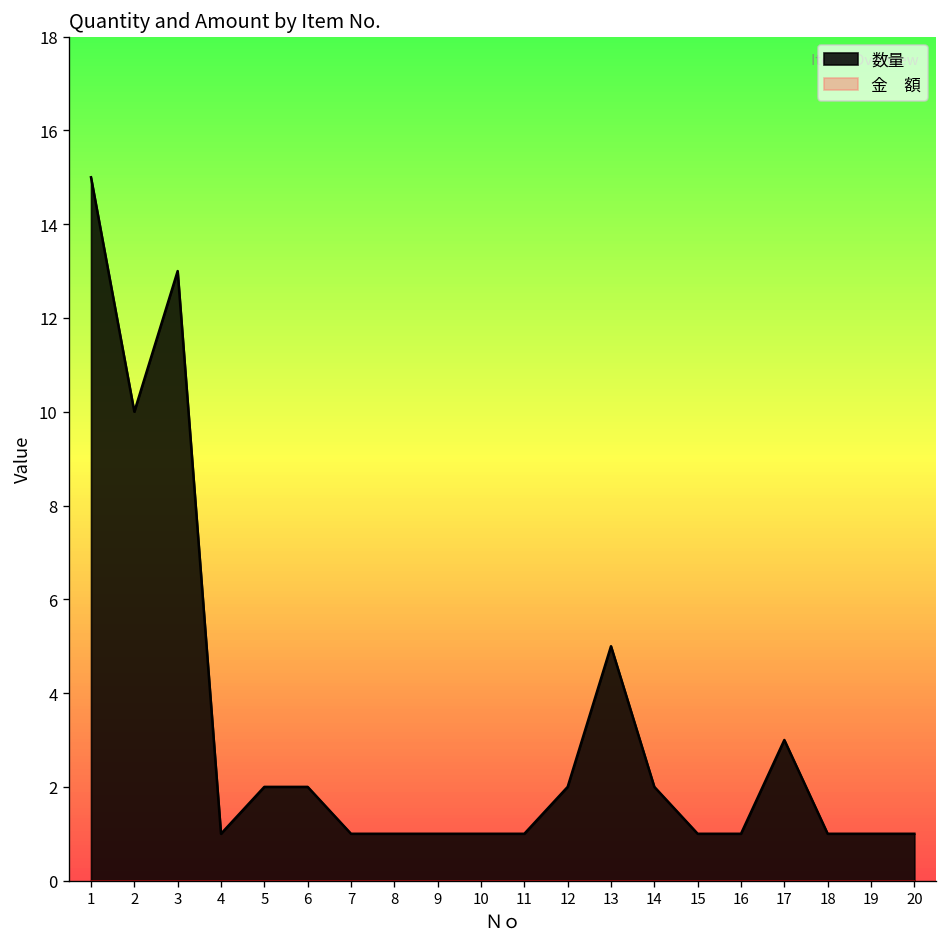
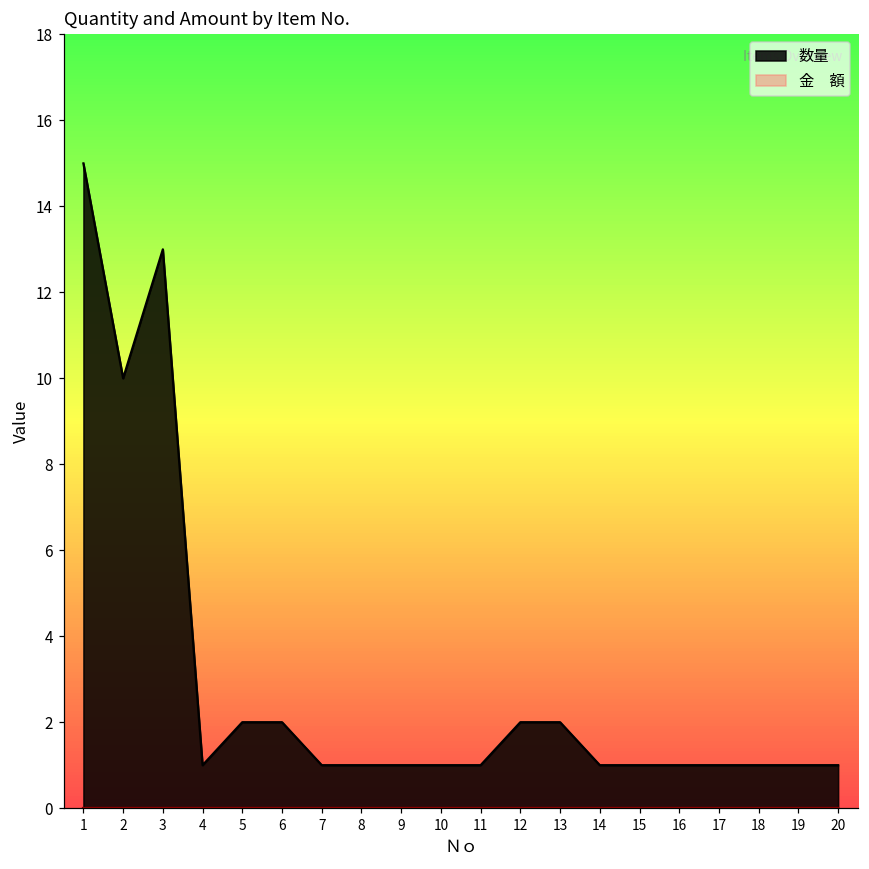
  {
    "数量": {
      "1": 15,
      "2": 10,
      "3": 13,
      "4": 1,
      "5": 2,
      "6": 2,
      "7": 1,
      "8": 1,
      "9": 1,
      "10": 1,
      "11": 1,
      "12": 2,
-     "13": 5,
-     "14": 2,
+     "13": 2,
+     "14": 1,
      "15": 1,
      "16": 1,
-     "17": 3,
+     "17": 1,
      "18": 1,
      "19": 1,
      "20": 1
    },
    "金 額": {
      "1": 0,
      "2": 0,
      "3": 0,
      "4": 0,
      "5": 0,
      "6": 0,
      "7": 0,
      "8": 0,
      "9": 0,
      "10": 0,
      "11": 0,
      "12": 0,
      "13": 0,
      "14": 0,
      "15": 0,
      "16": 0,
      "17": 0,
      "18": 0,
      "19": 0,
      "20": 0
    }
  }
